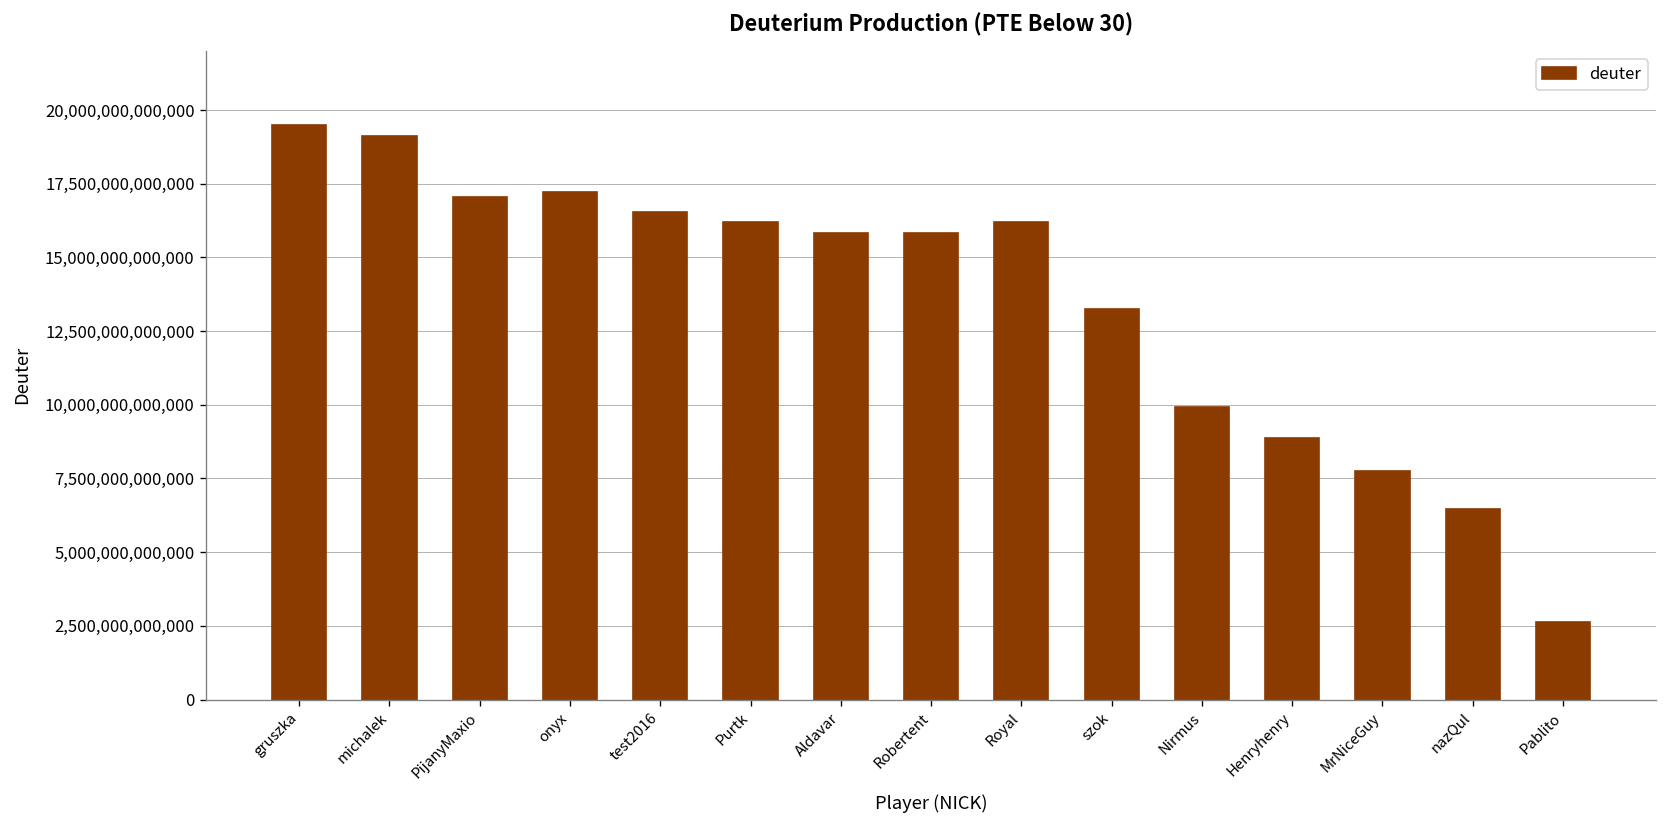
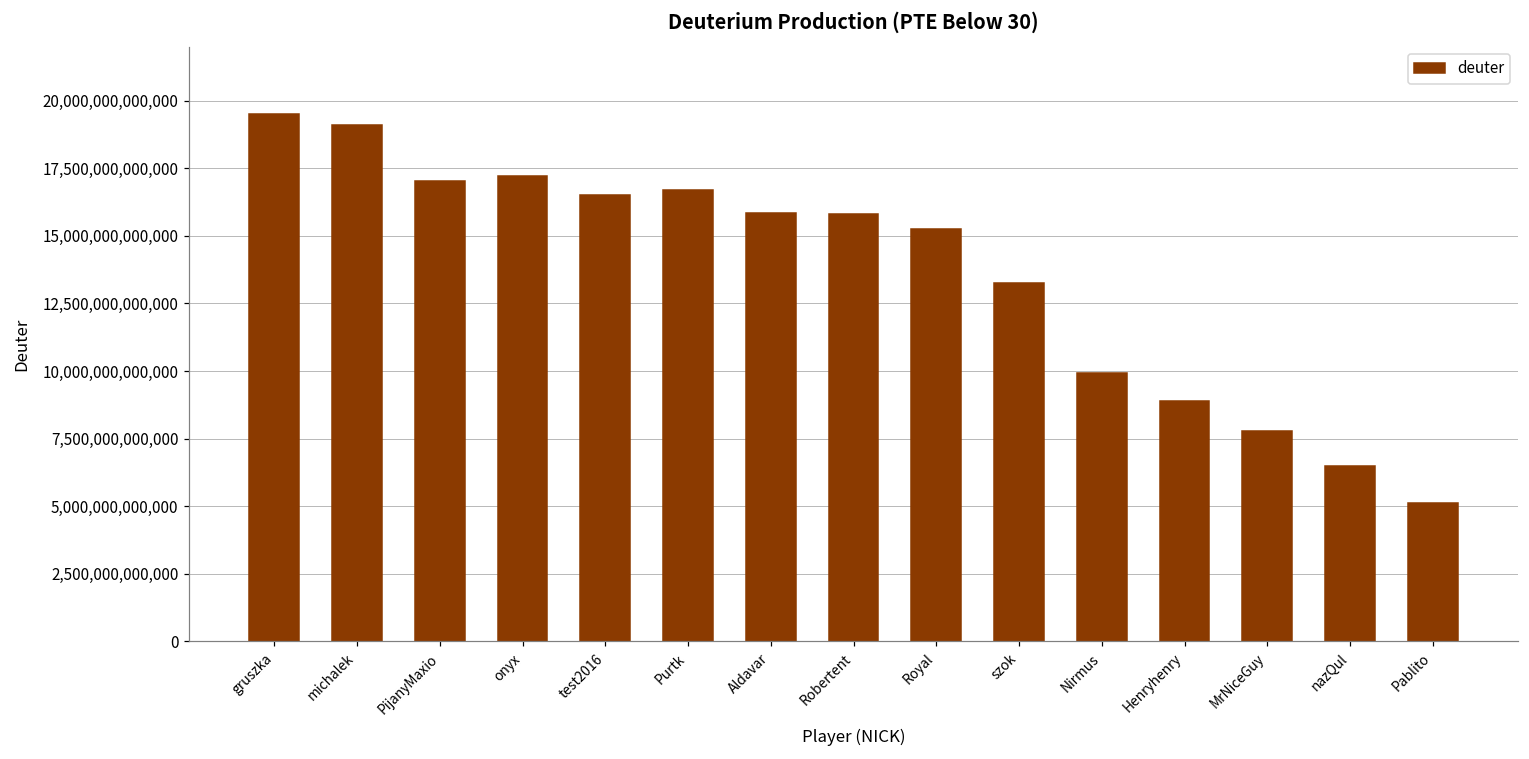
  {
    "gruszka": "19,500,000,000,000",
    "michalek": "19,100,000,000,000",
    "PijanyMaxio": "17,000,000,000,000",
    "onyx": "17,200,000,000,000",
    "test2016": "16,500,000,000,000",
-   "Purtk": "16,200,000,000,000",
+   "Purtk": "16,700,000,000,000",
    "Aldavar": "15,800,000,000,000",
    "Robertent": "15,800,000,000,000",
-   "Royal": "16,200,000,000,000",
+   "Royal": "15,300,000,000,000",
    "szok": "13,300,000,000,000",
    "Nirmus": "9,900,000,000,000",
    "Henryhenry": "8,900,000,000,000",
    "MrNiceGuy": "7,800,000,000,000",
    "nazQul": "6,500,000,000,000",
-   "Pablito": "2,600,000,000,000"
+   "Pablito": "5,100,000,000,000"
  }
